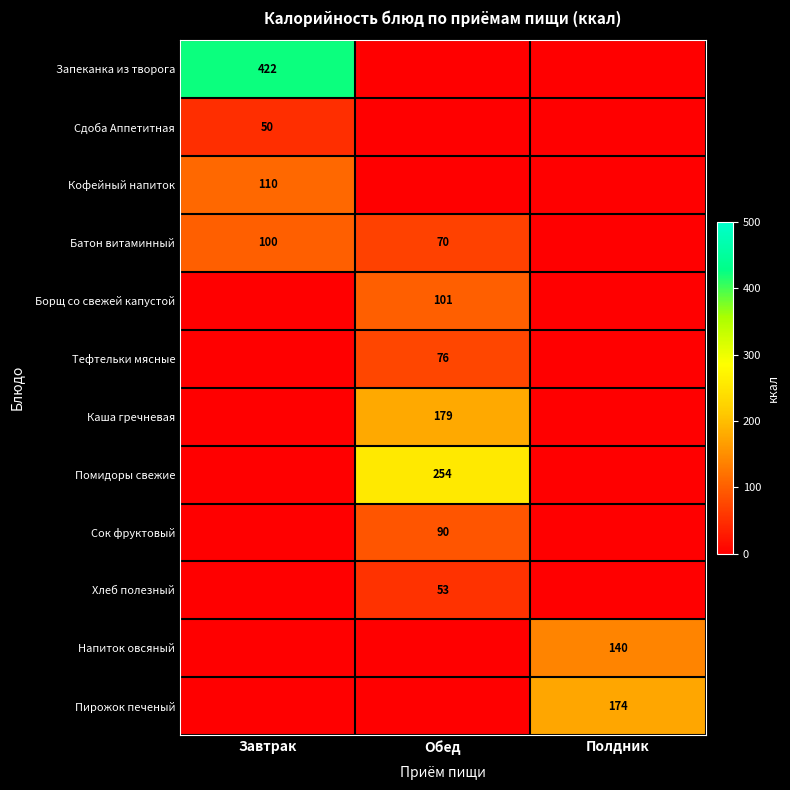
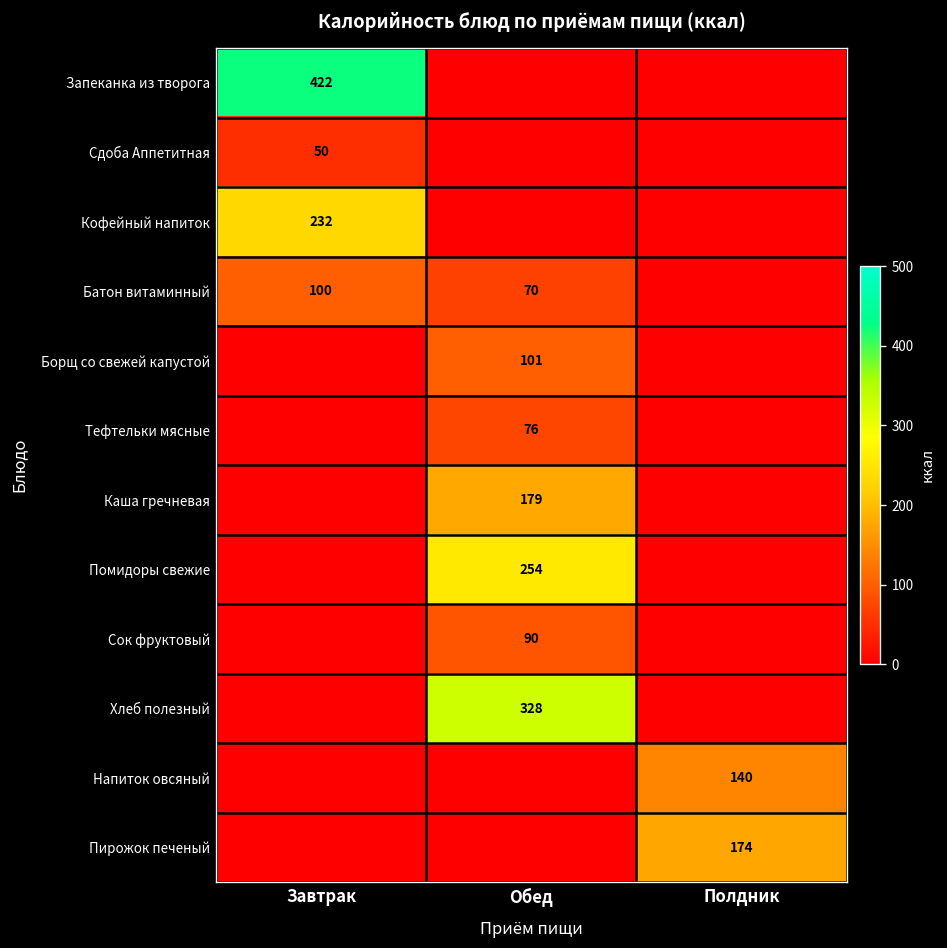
  {
    "Запеканка из творога": {
      "Завтрак": 422
    },
    "Сдоба Аппетитная": {
      "Завтрак": 50
    },
    "Кофейный напиток": {
-     "Завтрак": 110
+     "Завтрак": 232
    },
    "Батон витаминный": {
      "Завтрак": 100,
      "Обед": 70
    },
    "Борщ со свежей капустой": {
      "Обед": 101
    },
    "Тефтельки мясные": {
      "Обед": 76
    },
    "Каша гречневая": {
      "Обед": 179
    },
    "Помидоры свежие": {
      "Обед": 254
    },
    "Сок фруктовый": {
      "Обед": 90
    },
    "Хлеб полезный": {
-     "Обед": 53
+     "Обед": 328
    },
    "Напиток овсяный": {
      "Полдник": 140
    },
    "Пирожок печеный": {
      "Полдник": 174
    }
  }
